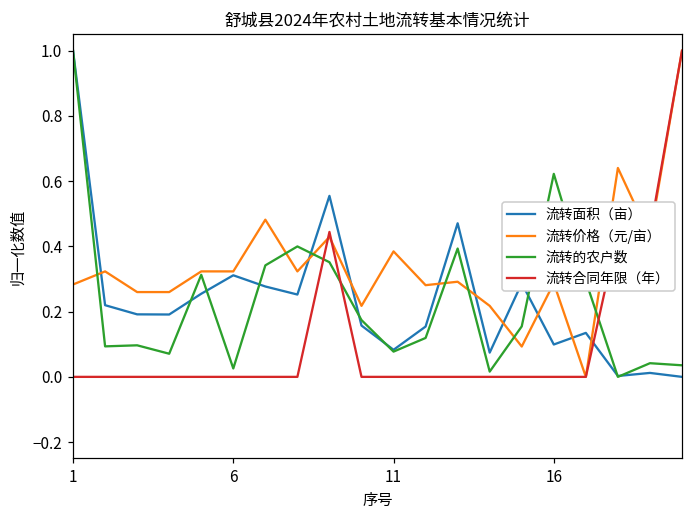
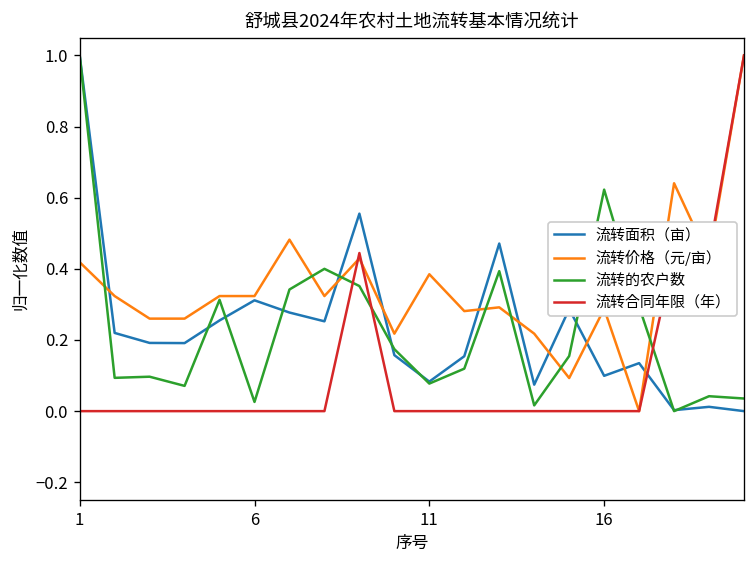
  {
    "流转面积（亩）": {
      "6": 0.31,
      "16": 0.10
    },
    "流转价格（元/亩）": {
-     "1": 0.28,
+     "1": 0.42,
      "6": 0.32,
      "11": 0.38
    },
    "流转的农户数": {
      "6": 0.03,
      "16": 0.62
    },
    "流转合同年限（年）": {
      "1": 0.00,
      "6": 0.00,
      "11": 0.00,
      "16": 0.00
    }
  }
